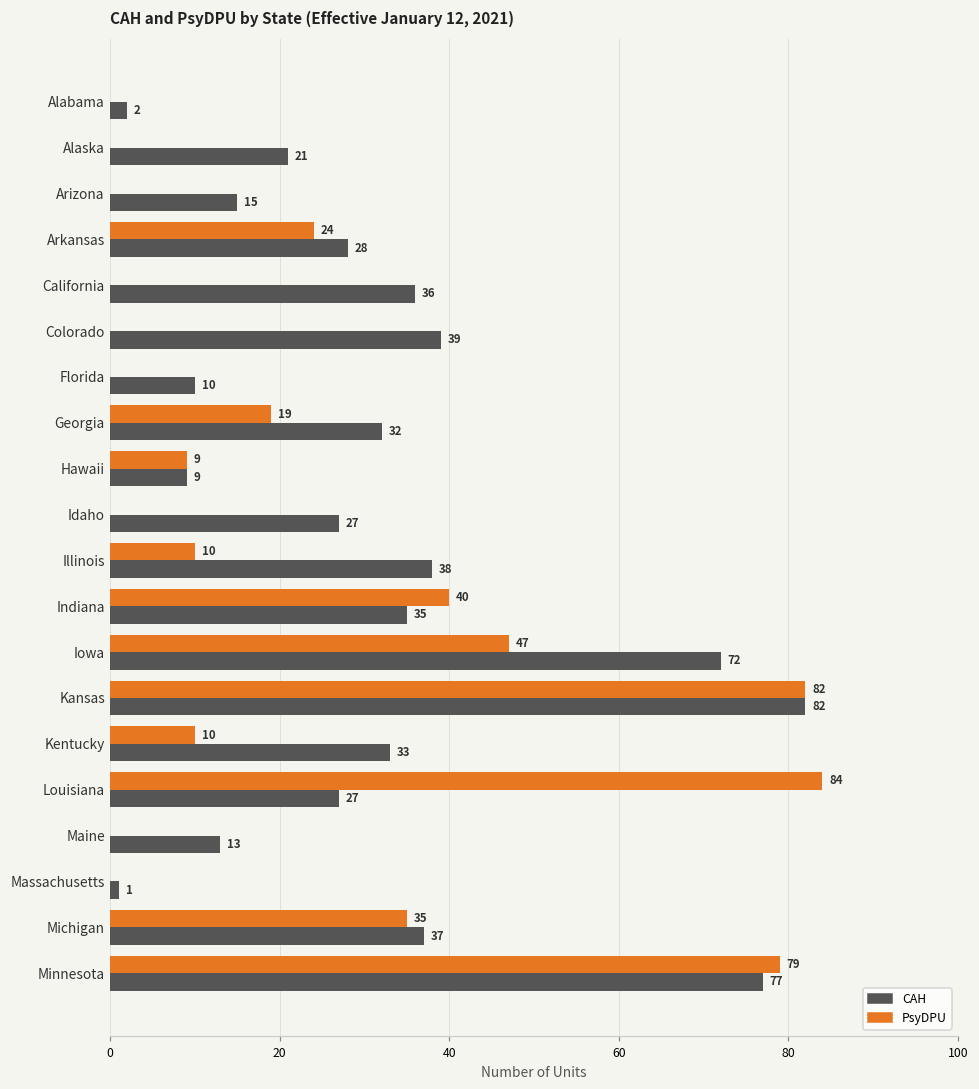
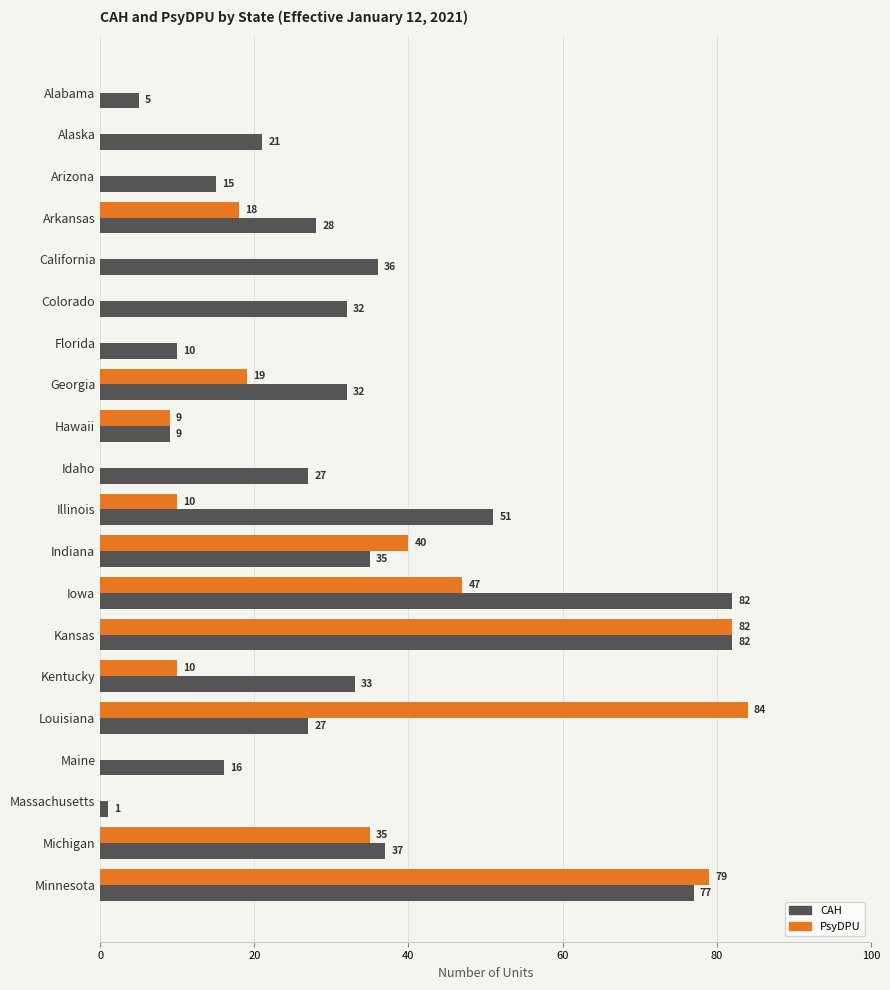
  {
    "CAH": {
-     "Alabama": 2,
+     "Alabama": 5,
      "Alaska": 21,
      "Arizona": 15,
      "Arkansas": 28,
      "California": 36,
-     "Colorado": 39,
+     "Colorado": 32,
      "Florida": 10,
      "Georgia": 32,
      "Hawaii": 9,
      "Idaho": 27,
-     "Illinois": 38,
+     "Illinois": 51,
      "Indiana": 35,
-     "Iowa": 72,
+     "Iowa": 82,
      "Kansas": 82,
      "Kentucky": 33,
      "Louisiana": 27,
-     "Maine": 13,
+     "Maine": 16,
      "Massachusetts": 1,
      "Michigan": 37,
      "Minnesota": 77
    },
    "PsyDPU": {
-     "Arkansas": 24,
+     "Arkansas": 18,
      "Georgia": 19,
      "Hawaii": 9,
      "Illinois": 10,
      "Indiana": 40,
      "Iowa": 47,
      "Kansas": 82,
      "Kentucky": 10,
      "Louisiana": 84,
      "Michigan": 35,
      "Minnesota": 79
    }
  }
